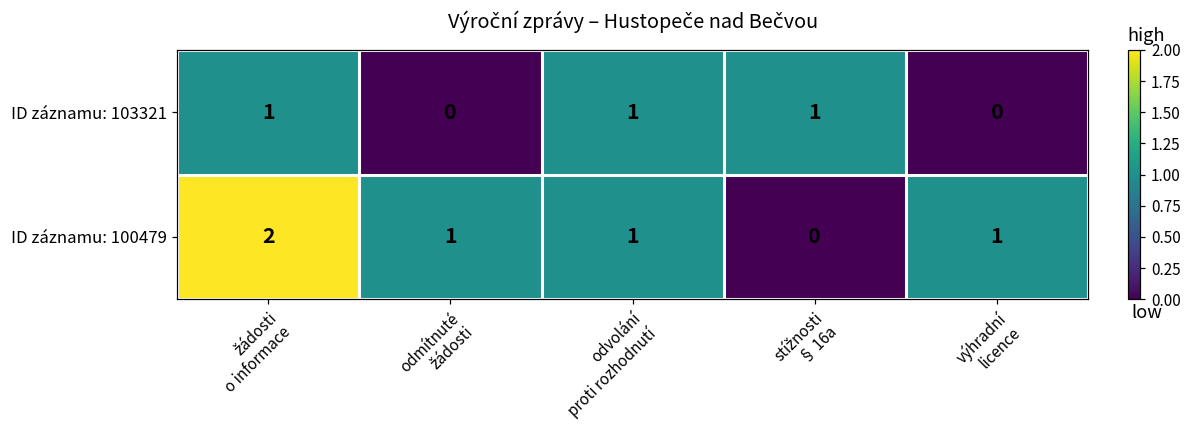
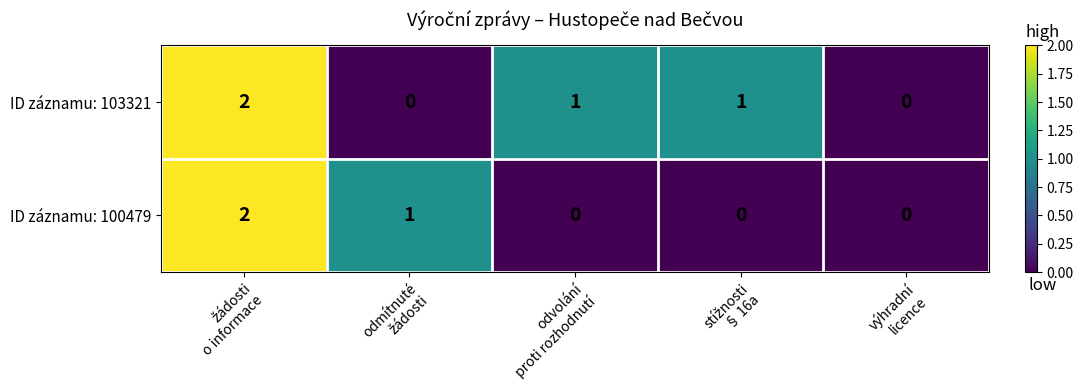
  {
    "ID záznamu: 103321": {
-     "žádosti o informace": 1,
+     "žádosti o informace": 2,
      "odmítnuté žádosti": 0,
      "odvolání proti rozhodnutí": 1,
      "stížnosti § 16a": 1,
      "výhradní licence": 0
    },
    "ID záznamu: 100479": {
      "žádosti o informace": 2,
      "odmítnuté žádosti": 1,
-     "odvolání proti rozhodnutí": 1,
+     "odvolání proti rozhodnutí": 0,
      "stížnosti § 16a": 0,
-     "výhradní licence": 1
+     "výhradní licence": 0
    }
  }
